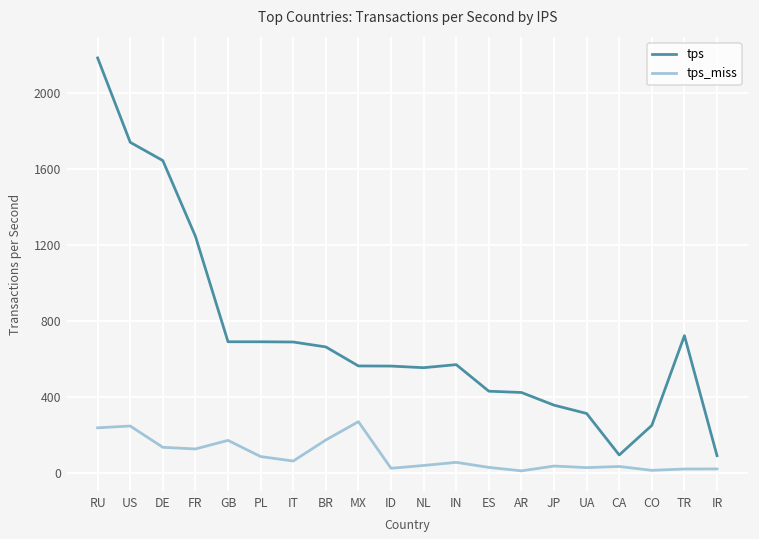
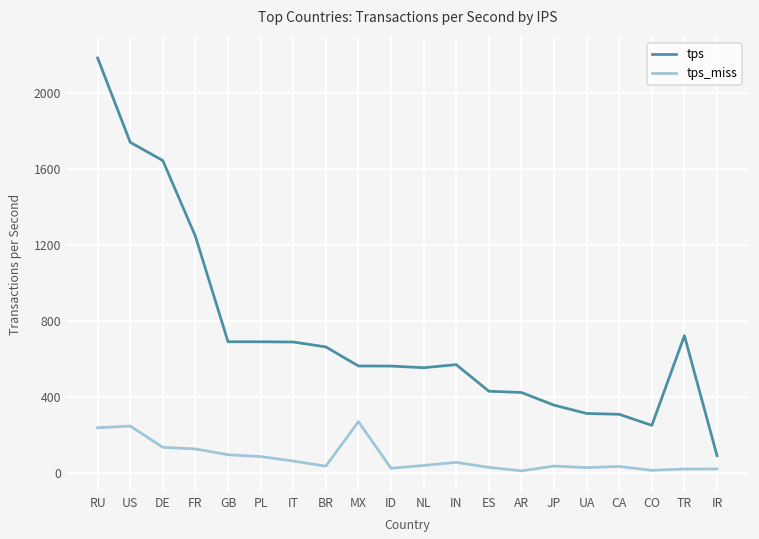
  {
    "tps": {
      "RU": 2180,
      "US": 1740,
      "DE": 1640,
      "FR": 1240,
      "GB": 690,
      "PL": 690,
      "IT": 690,
      "BR": 660,
      "MX": 560,
      "ID": 560,
      "NL": 550,
      "IN": 570,
      "ES": 430,
      "AR": 420,
      "JP": 360,
      "UA": 310,
-     "CA": 100,
+     "CA": 310,
      "CO": 250,
      "TR": 720,
      "IR": 90
    },
    "tps_miss": {
      "RU": 240,
      "US": 250,
      "DE": 140,
      "FR": 130,
-     "GB": 170,
+     "GB": 100,
      "PL": 90,
      "IT": 60,
-     "BR": 180,
+     "BR": 40,
      "MX": 270,
      "ID": 30,
      "NL": 40,
      "IN": 60,
      "ES": 30,
      "AR": 10,
      "JP": 40,
      "UA": 30,
      "CA": 40,
      "CO": 20,
      "TR": 20,
      "IR": 20
    }
  }
